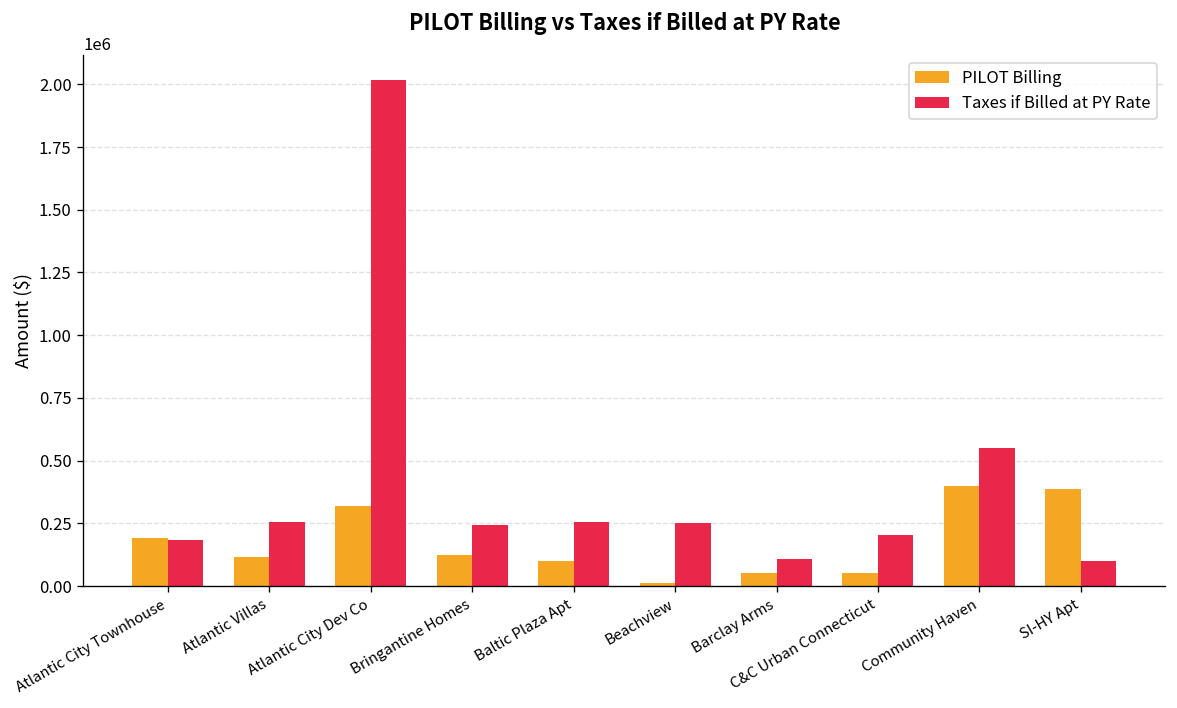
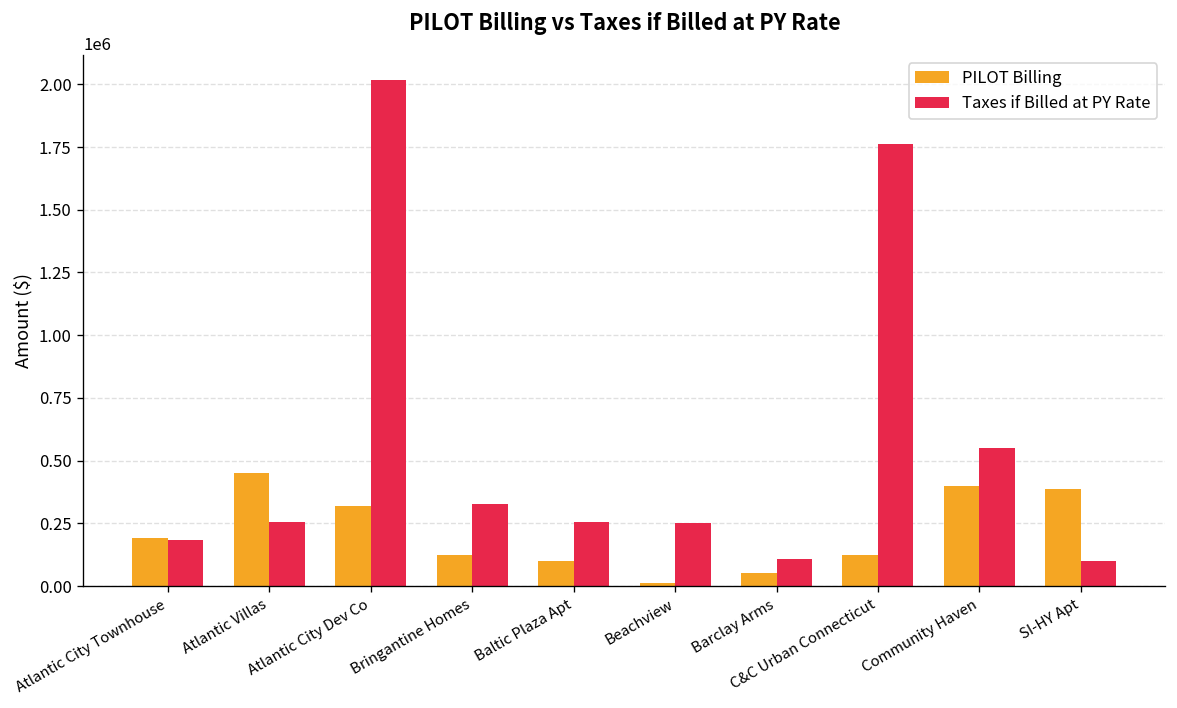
  {
    "PILOT Billing": {
      "Atlantic City Townhouse": 190000,
-     "Atlantic Villas": 120000,
+     "Atlantic Villas": 450000,
      "Atlantic City Dev Co": 320000,
      "Bringantine Homes": 130000,
      "Baltic Plaza Apt": 100000,
      "Barclay Arms": 50000,
-     "C&C Urban Connecticut": 50000,
+     "C&C Urban Connecticut": 120000,
      "Community Haven": 400000,
      "SI-HY Apt": 390000
    },
    "Taxes if Billed at PY Rate": {
      "Atlantic City Townhouse": 180000,
      "Atlantic Villas": 250000,
      "Atlantic City Dev Co": 2020000,
-     "Bringantine Homes": 240000,
+     "Bringantine Homes": 330000,
      "Baltic Plaza Apt": 260000,
      "Beachview": 250000,
      "Barclay Arms": 110000,
-     "C&C Urban Connecticut": 200000,
+     "C&C Urban Connecticut": 1760000,
      "Community Haven": 550000,
      "SI-HY Apt": 100000
    }
  }
